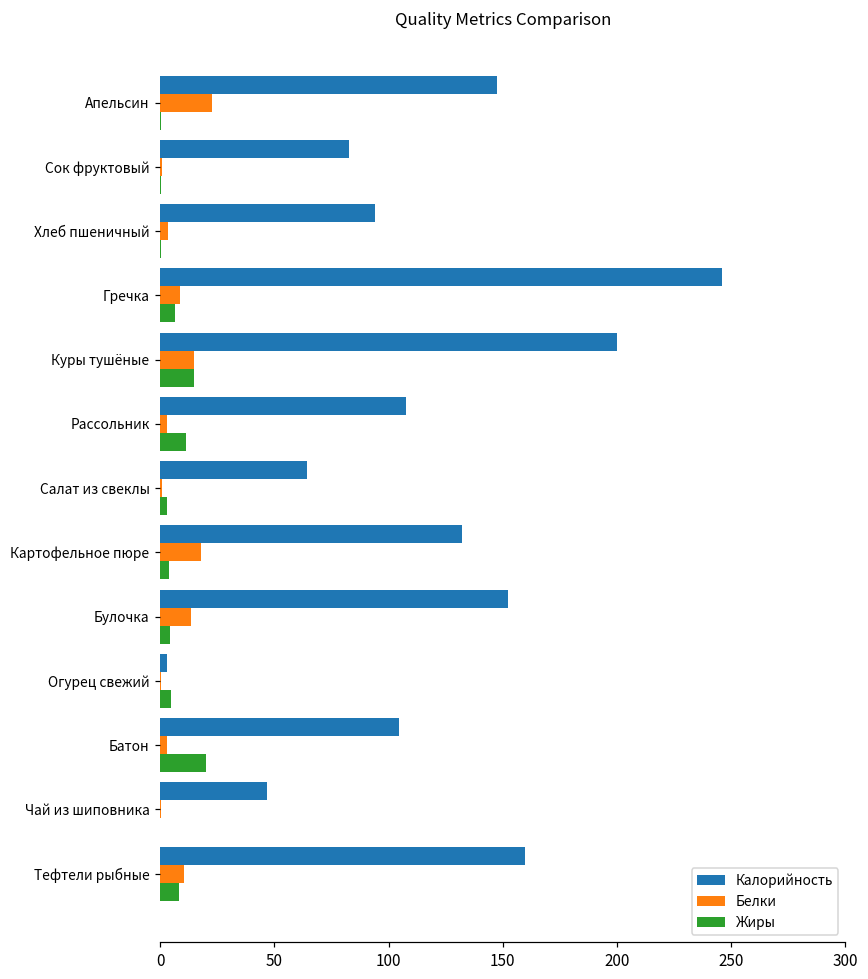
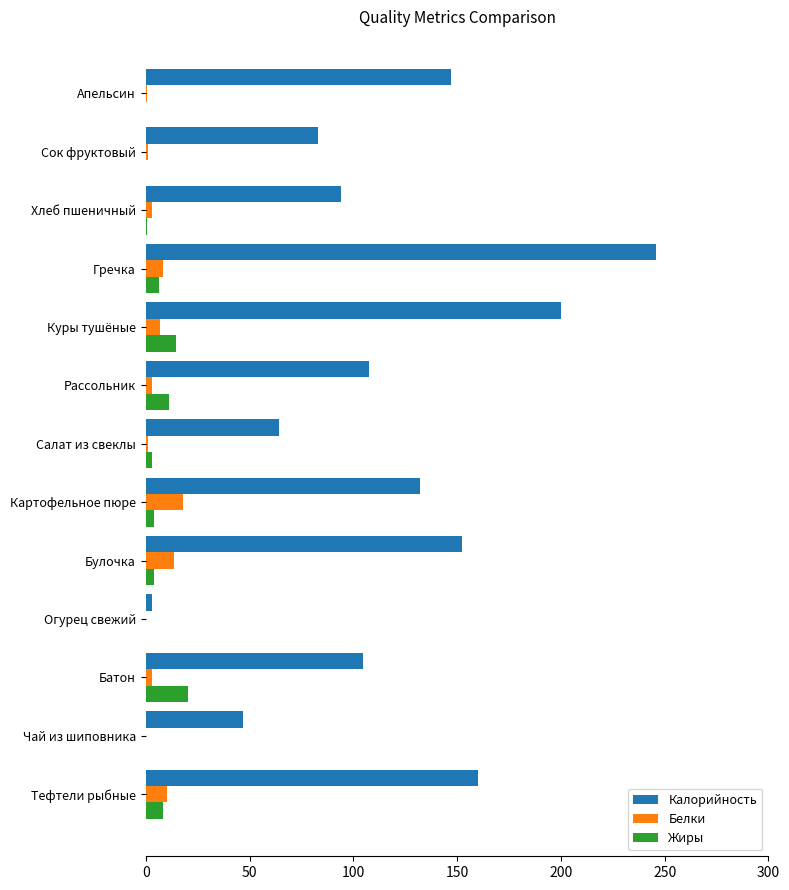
  {
    "Калорийность": {
      "Апельсин": 147,
      "Сок фруктовый": 83,
      "Хлеб пшеничный": 94,
      "Гречка": 246,
      "Куры тушёные": 200,
      "Рассольник": 108,
      "Салат из свеклы": 64,
      "Картофельное пюре": 132,
      "Булочка": 152,
      "Огурец свежий": 3,
      "Батон": 104,
      "Чай из шиповника": 47,
      "Тефтели рыбные": 160
    },
    "Белки": {
-     "Апельсин": 23,
+     "Апельсин": 1,
      "Хлеб пшеничный": 3,
      "Гречка": 8,
-     "Куры тушёные": 15,
+     "Куры тушёные": 7,
      "Рассольник": 3,
      "Картофельное пюре": 18,
      "Булочка": 13,
      "Батон": 3,
      "Тефтели рыбные": 10
    },
    "Жиры": {
      "Гречка": 7,
      "Куры тушёные": 15,
      "Рассольник": 11,
      "Салат из свеклы": 3,
      "Картофельное пюре": 4,
      "Булочка": 4,
-     "Огурец свежий": 5,
+     "Огурец свежий": 0,
      "Батон": 20,
      "Тефтели рыбные": 8
    }
  }
